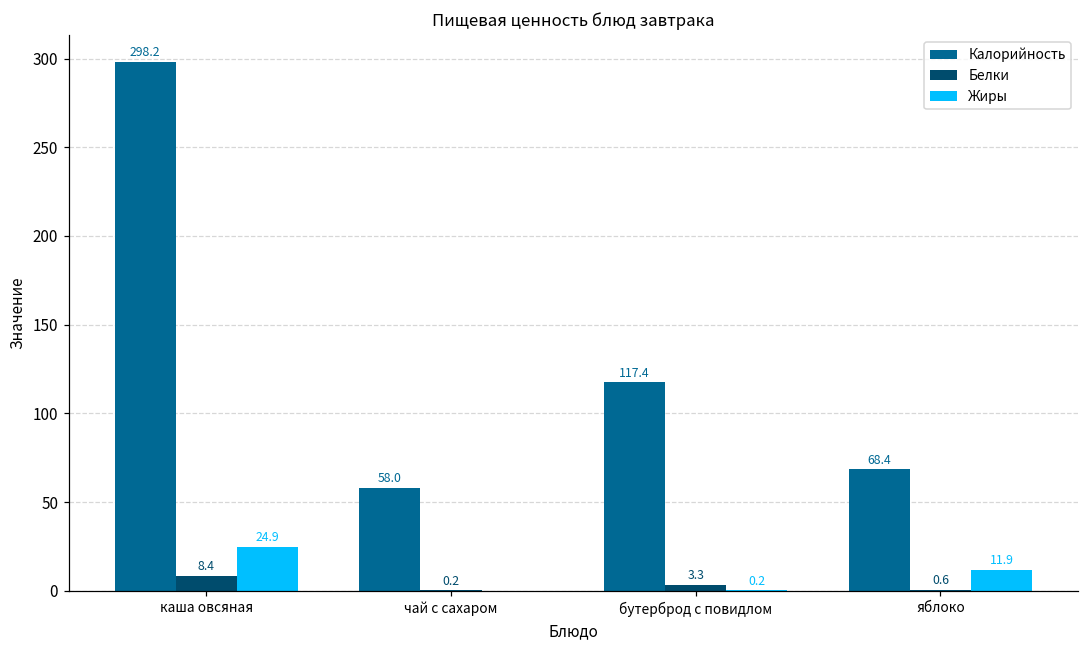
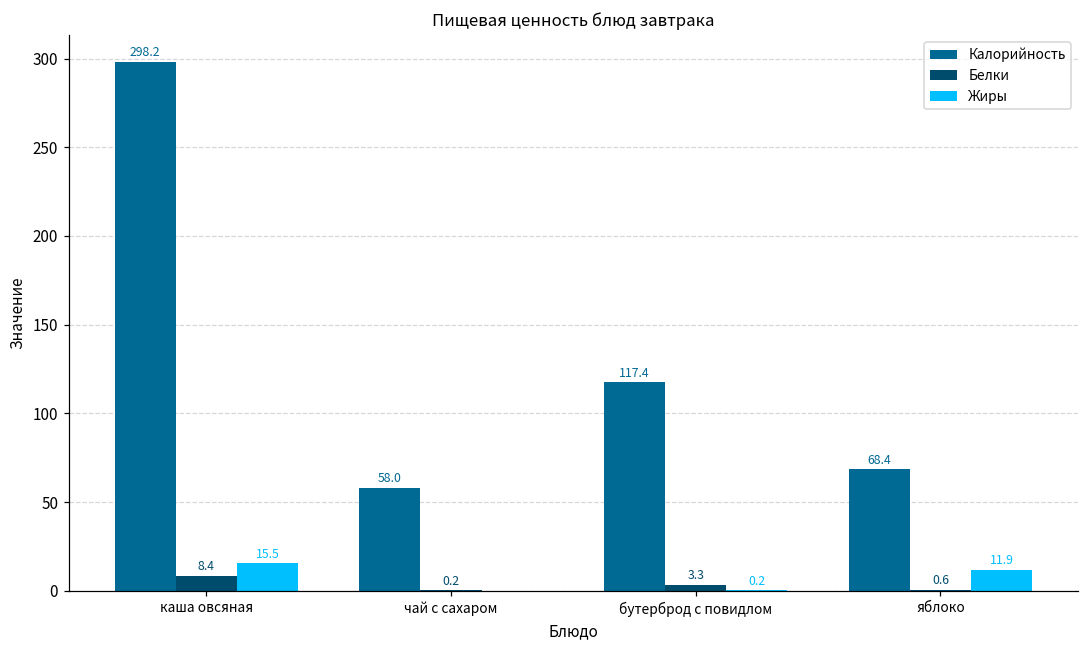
  {
    "Жиры": {
-     "каша овсяная": 24.9,
+     "каша овсяная": 15.5,
      "бутерброд с повидлом": 0.2,
      "яблоко": 11.9
    }
  }
